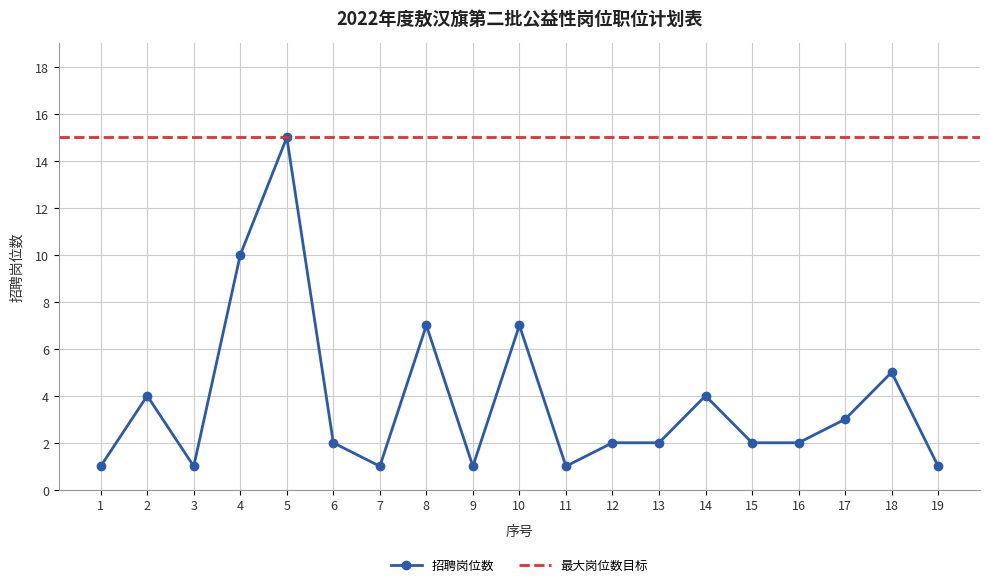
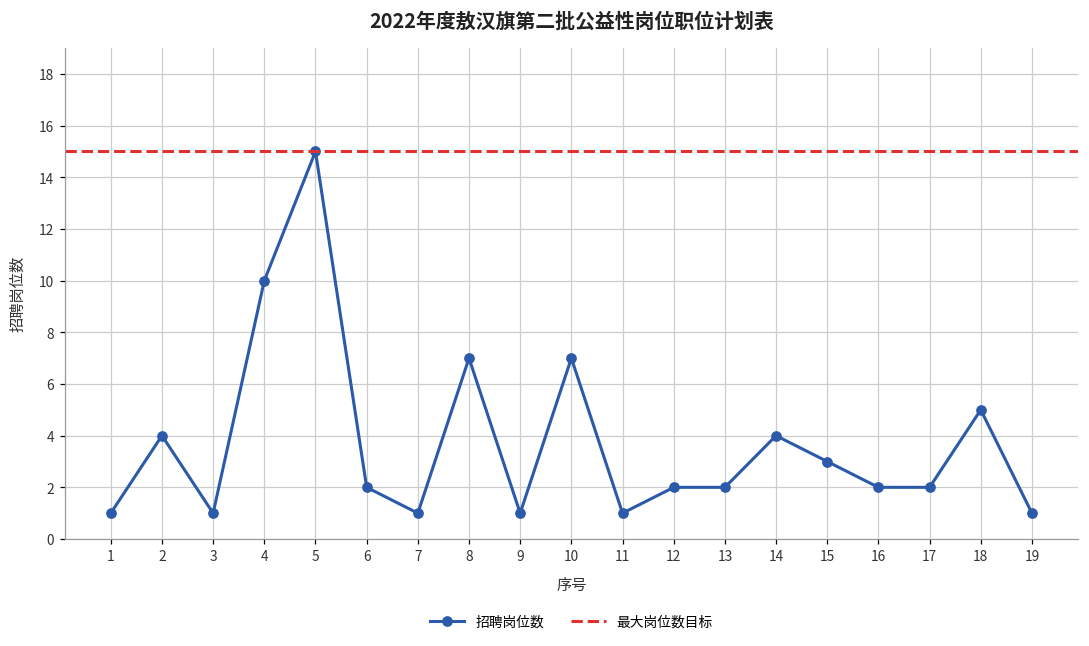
  {
    "1": 1,
    "2": 4,
    "3": 1,
    "4": 10,
    "5": 15,
    "6": 2,
    "7": 1,
    "8": 7,
    "9": 1,
    "10": 7,
    "11": 1,
    "12": 2,
    "13": 2,
    "14": 4,
-   "15": 2,
+   "15": 3,
    "16": 2,
-   "17": 3,
+   "17": 2,
    "18": 5,
    "19": 1
  }
